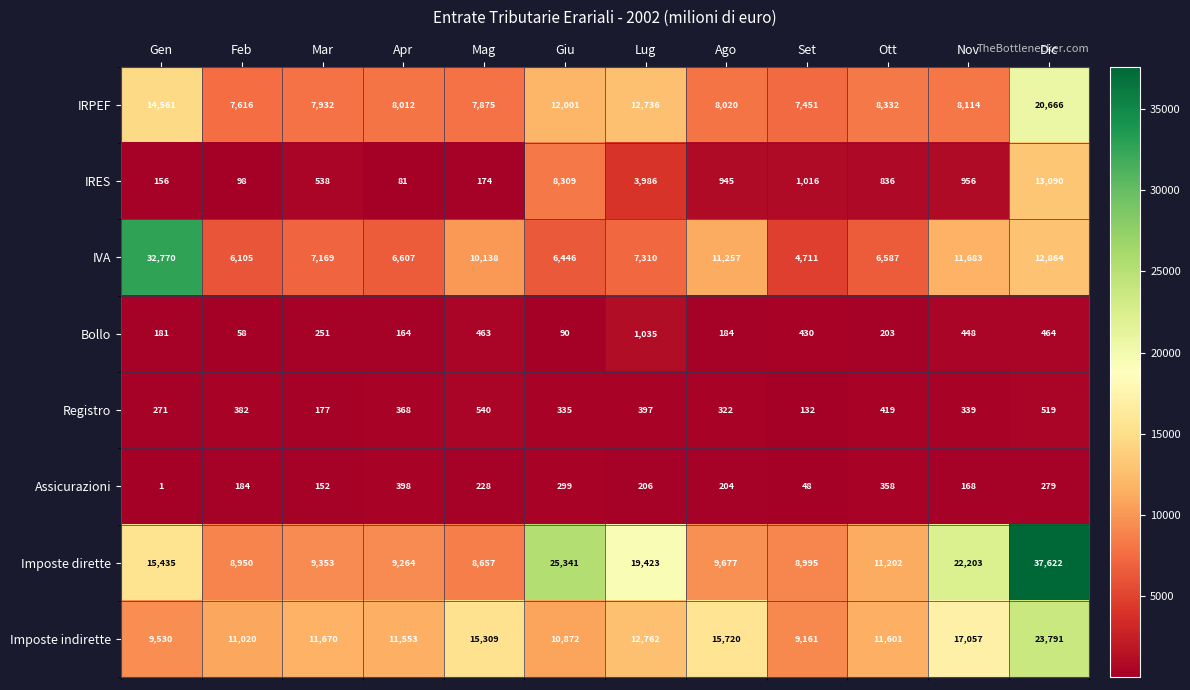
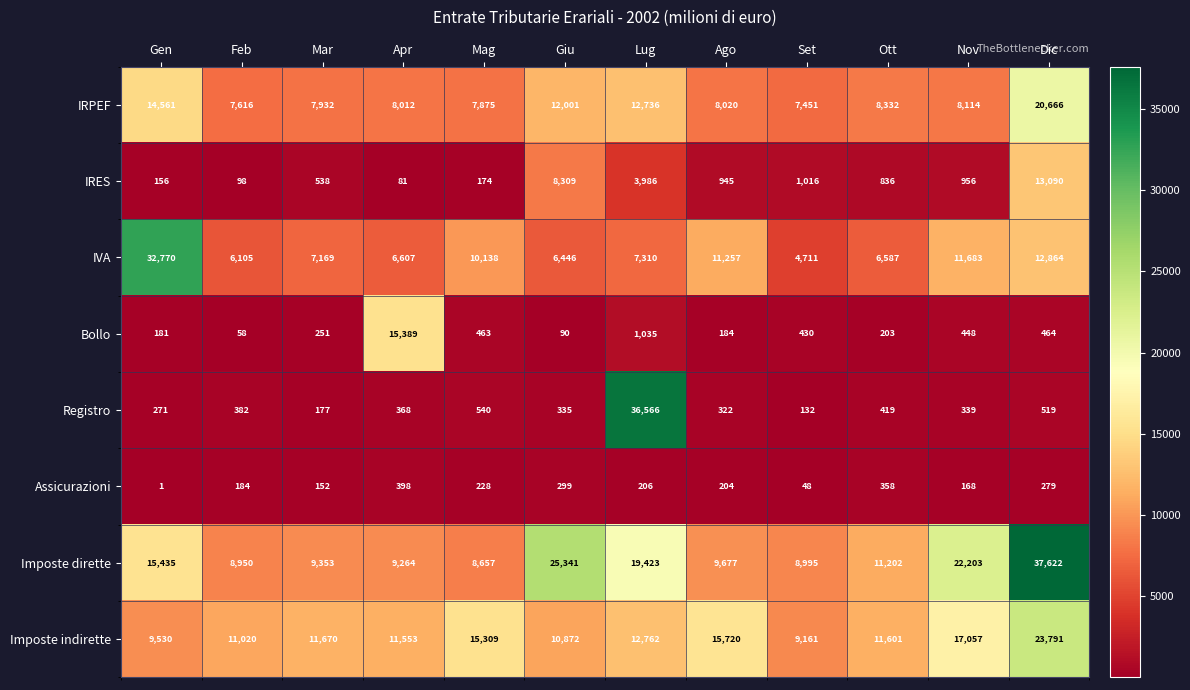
  {
    "IRPEF": {
      "Gen": "14,561",
      "Feb": "7,616",
      "Mar": "7,932",
      "Apr": "8,012",
      "Mag": "7,875",
      "Giu": "12,001",
      "Lug": "12,736",
      "Ago": "8,020",
      "Set": "7,451",
      "Ott": "8,332",
      "Nov": "8,114",
      "Dic": "20,666"
    },
    "IRES": {
      "Gen": "156",
      "Feb": "98",
      "Mar": "538",
      "Apr": "81",
      "Mag": "174",
      "Giu": "8,309",
      "Lug": "3,986",
      "Ago": "945",
      "Set": "1,016",
      "Ott": "836",
      "Nov": "956",
      "Dic": "13,090"
    },
    "IVA": {
      "Gen": "32,770",
      "Feb": "6,105",
      "Mar": "7,169",
      "Apr": "6,607",
      "Mag": "10,138",
      "Giu": "6,446",
      "Lug": "7,310",
      "Ago": "11,257",
      "Set": "4,711",
      "Ott": "6,587",
      "Nov": "11,683",
      "Dic": "12,864"
    },
    "Bollo": {
      "Gen": "181",
      "Feb": "58",
      "Mar": "251",
-     "Apr": "164",
+     "Apr": "15,389",
      "Mag": "463",
      "Giu": "90",
      "Lug": "1,035",
      "Ago": "184",
      "Set": "430",
      "Ott": "203",
      "Nov": "448",
      "Dic": "464"
    },
    "Registro": {
      "Gen": "271",
      "Feb": "382",
      "Mar": "177",
      "Apr": "368",
      "Mag": "540",
      "Giu": "335",
-     "Lug": "397",
+     "Lug": "36,566",
      "Ago": "322",
      "Set": "132",
      "Ott": "419",
      "Nov": "339",
      "Dic": "519"
    },
    "Assicurazioni": {
      "Gen": "1",
      "Feb": "184",
      "Mar": "152",
      "Apr": "398",
      "Mag": "228",
      "Giu": "299",
      "Lug": "206",
      "Ago": "204",
      "Set": "48",
      "Ott": "358",
      "Nov": "168",
      "Dic": "279"
    },
    "Imposte dirette": {
      "Gen": "15,435",
      "Feb": "8,950",
      "Mar": "9,353",
      "Apr": "9,264",
      "Mag": "8,657",
      "Giu": "25,341",
      "Lug": "19,423",
      "Ago": "9,677",
      "Set": "8,995",
      "Ott": "11,202",
      "Nov": "22,203",
      "Dic": "37,622"
    },
    "Imposte indirette": {
      "Gen": "9,530",
      "Feb": "11,020",
      "Mar": "11,670",
      "Apr": "11,553",
      "Mag": "15,309",
      "Giu": "10,872",
      "Lug": "12,762",
      "Ago": "15,720",
      "Set": "9,161",
      "Ott": "11,601",
      "Nov": "17,057",
      "Dic": "23,791"
    }
  }
